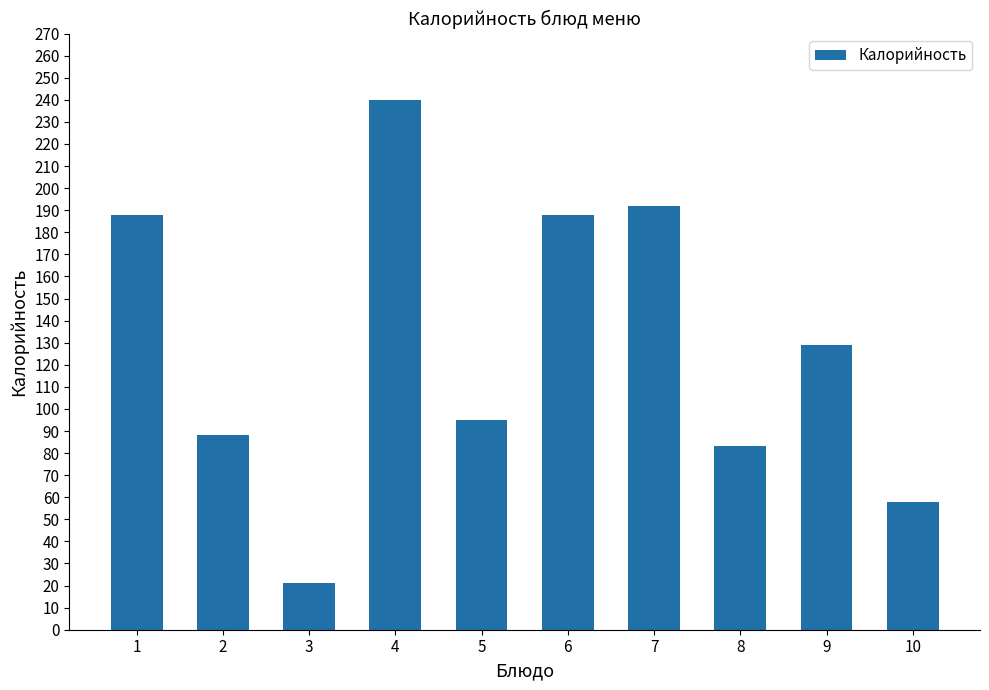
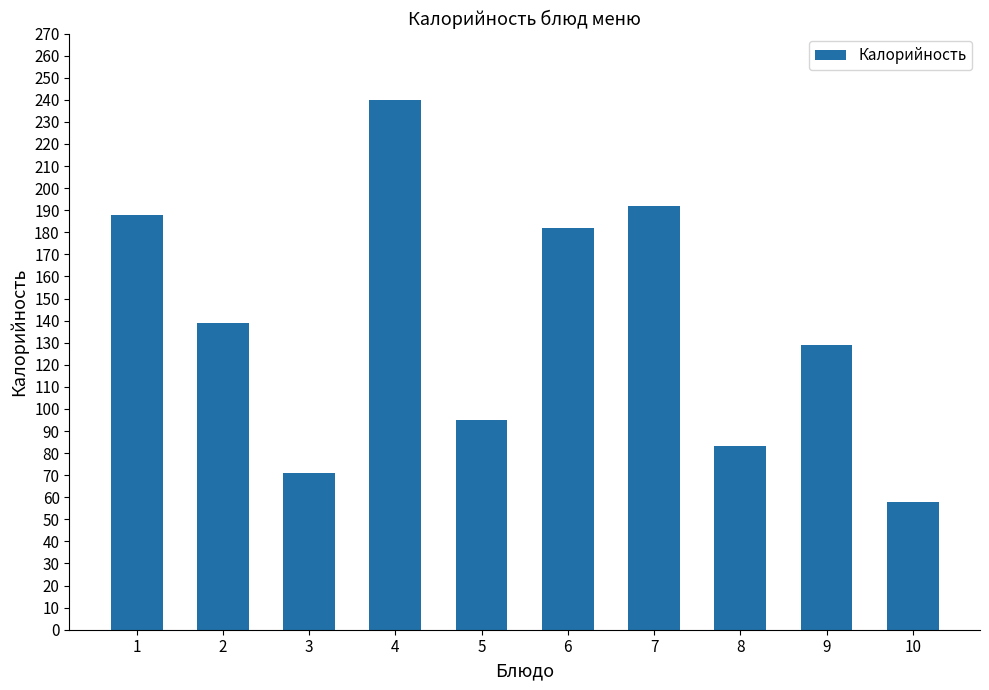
  {
    "1": 188,
-   "2": 88,
-   "3": 21,
+   "2": 139,
+   "3": 71,
    "4": 240,
    "5": 95,
-   "6": 188,
+   "6": 182,
    "7": 192,
    "8": 83,
    "9": 129,
    "10": 58
  }
